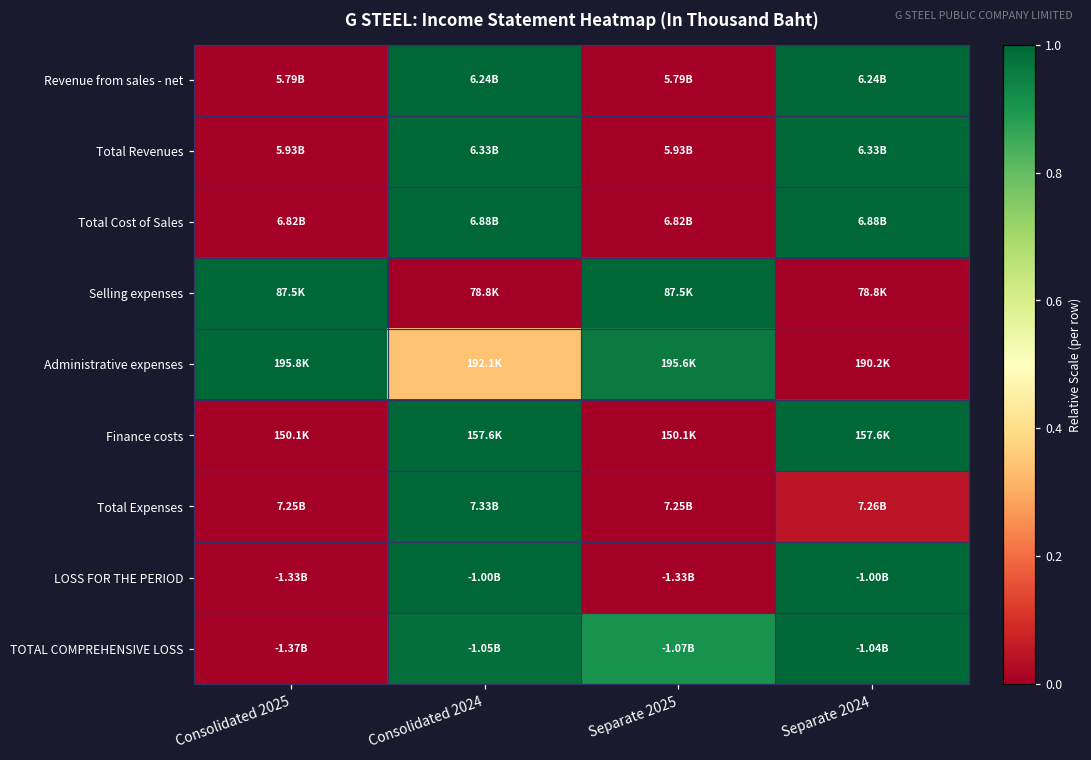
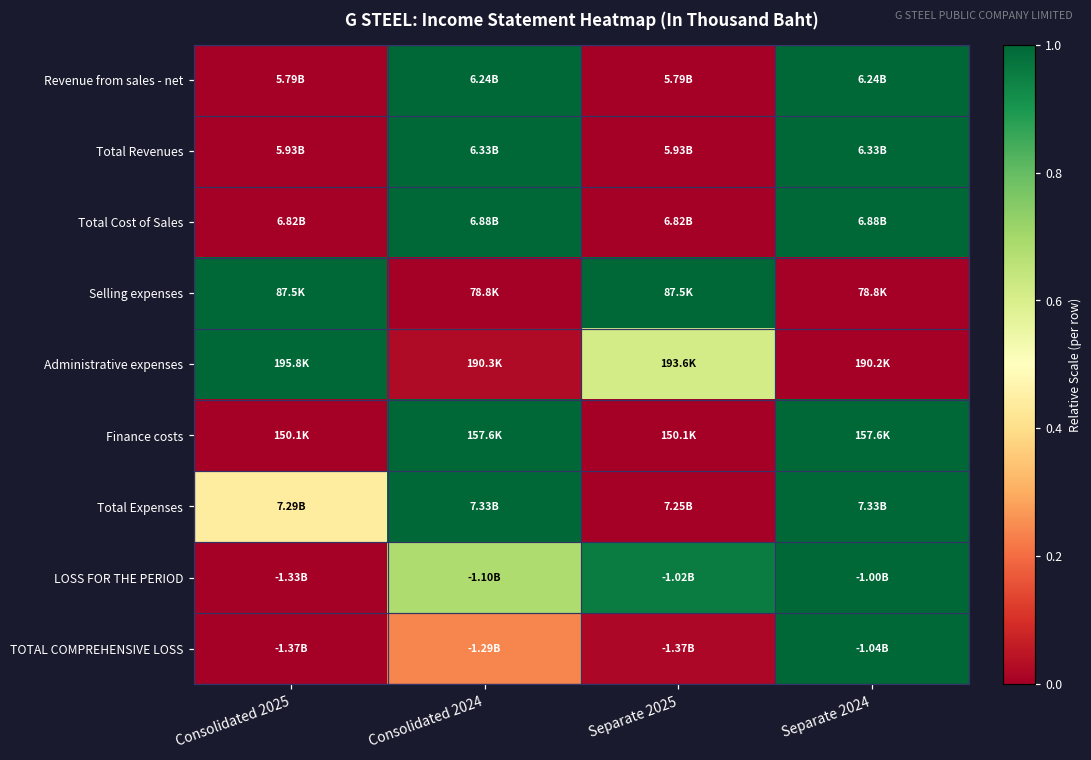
  {
    "Revenue from sales - net": {
      "Consolidated 2025": "5.79B",
      "Consolidated 2024": "6.24B",
      "Separate 2025": "5.79B",
      "Separate 2024": "6.24B"
    },
    "Total Revenues": {
      "Consolidated 2025": "5.93B",
      "Consolidated 2024": "6.33B",
      "Separate 2025": "5.93B",
      "Separate 2024": "6.33B"
    },
    "Total Cost of Sales": {
      "Consolidated 2025": "6.82B",
      "Consolidated 2024": "6.88B",
      "Separate 2025": "6.82B",
      "Separate 2024": "6.88B"
    },
    "Selling expenses": {
      "Consolidated 2025": "87.5K",
      "Consolidated 2024": "78.8K",
      "Separate 2025": "87.5K",
      "Separate 2024": "78.8K"
    },
    "Administrative expenses": {
      "Consolidated 2025": "195.8K",
-     "Consolidated 2024": "192.1K",
-     "Separate 2025": "195.6K",
+     "Consolidated 2024": "190.3K",
+     "Separate 2025": "193.6K",
      "Separate 2024": "190.2K"
    },
    "Finance costs": {
      "Consolidated 2025": "150.1K",
      "Consolidated 2024": "157.6K",
      "Separate 2025": "150.1K",
      "Separate 2024": "157.6K"
    },
    "Total Expenses": {
-     "Consolidated 2025": "7.25B",
+     "Consolidated 2025": "7.29B",
      "Consolidated 2024": "7.33B",
      "Separate 2025": "7.25B",
-     "Separate 2024": "7.26B"
+     "Separate 2024": "7.33B"
    },
    "LOSS FOR THE PERIOD": {
      "Consolidated 2025": "-1.33B",
-     "Consolidated 2024": "-1.00B",
-     "Separate 2025": "-1.33B",
+     "Consolidated 2024": "-1.10B",
+     "Separate 2025": "-1.02B",
      "Separate 2024": "-1.00B"
    },
    "TOTAL COMPREHENSIVE LOSS": {
      "Consolidated 2025": "-1.37B",
-     "Consolidated 2024": "-1.05B",
-     "Separate 2025": "-1.07B",
+     "Consolidated 2024": "-1.29B",
+     "Separate 2025": "-1.37B",
      "Separate 2024": "-1.04B"
    }
  }
